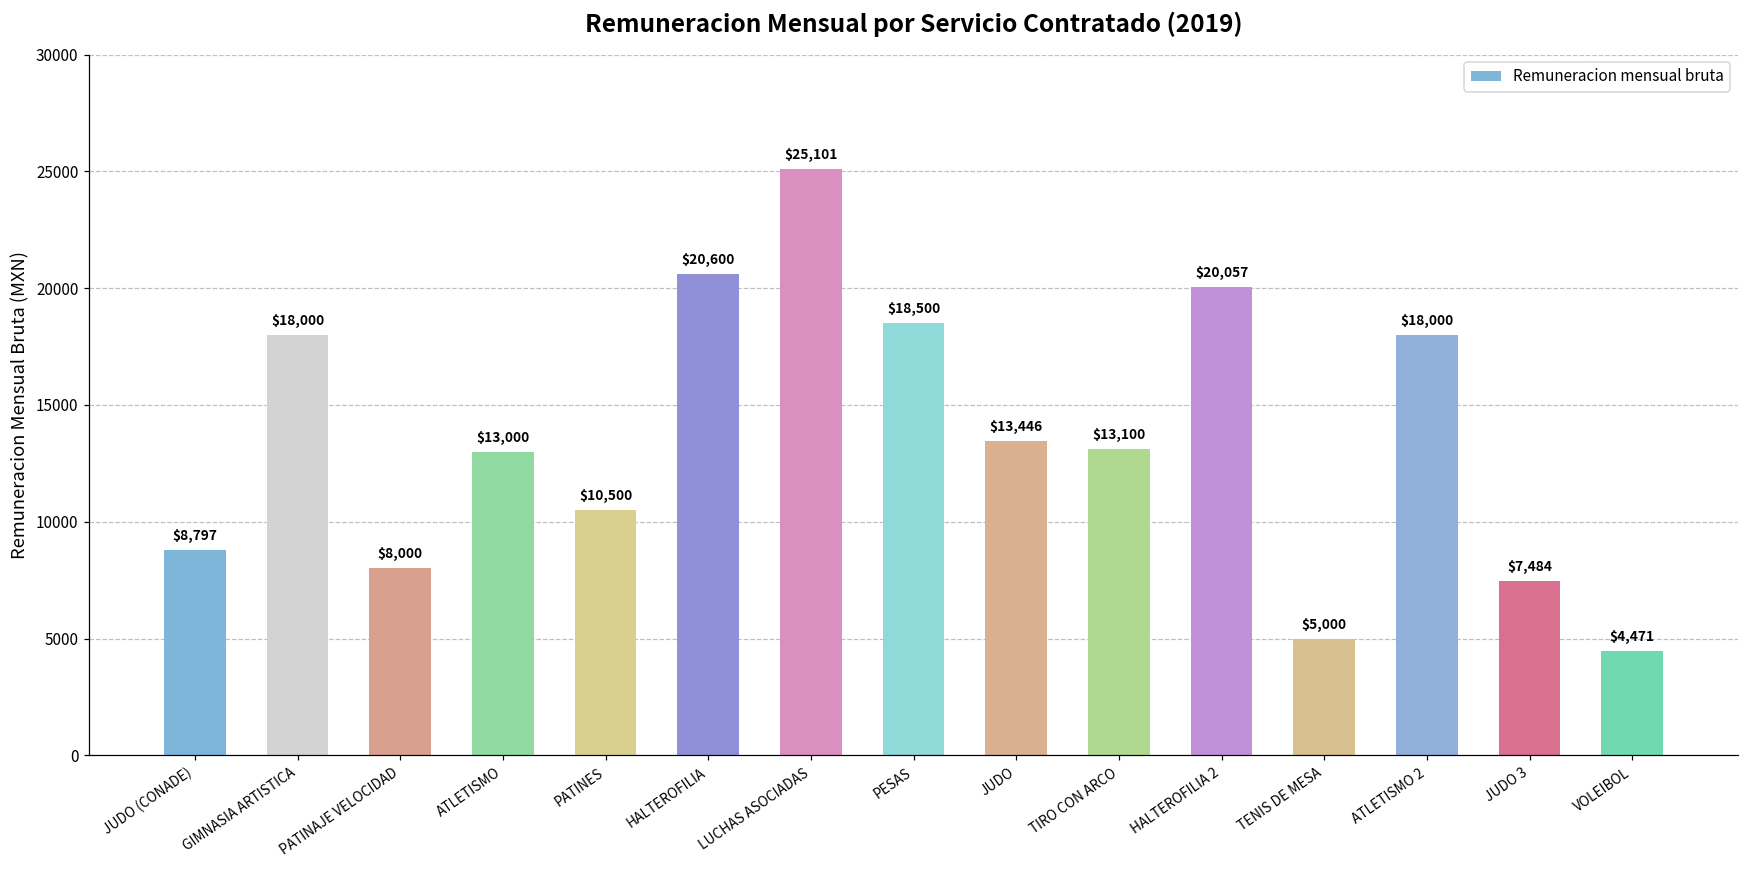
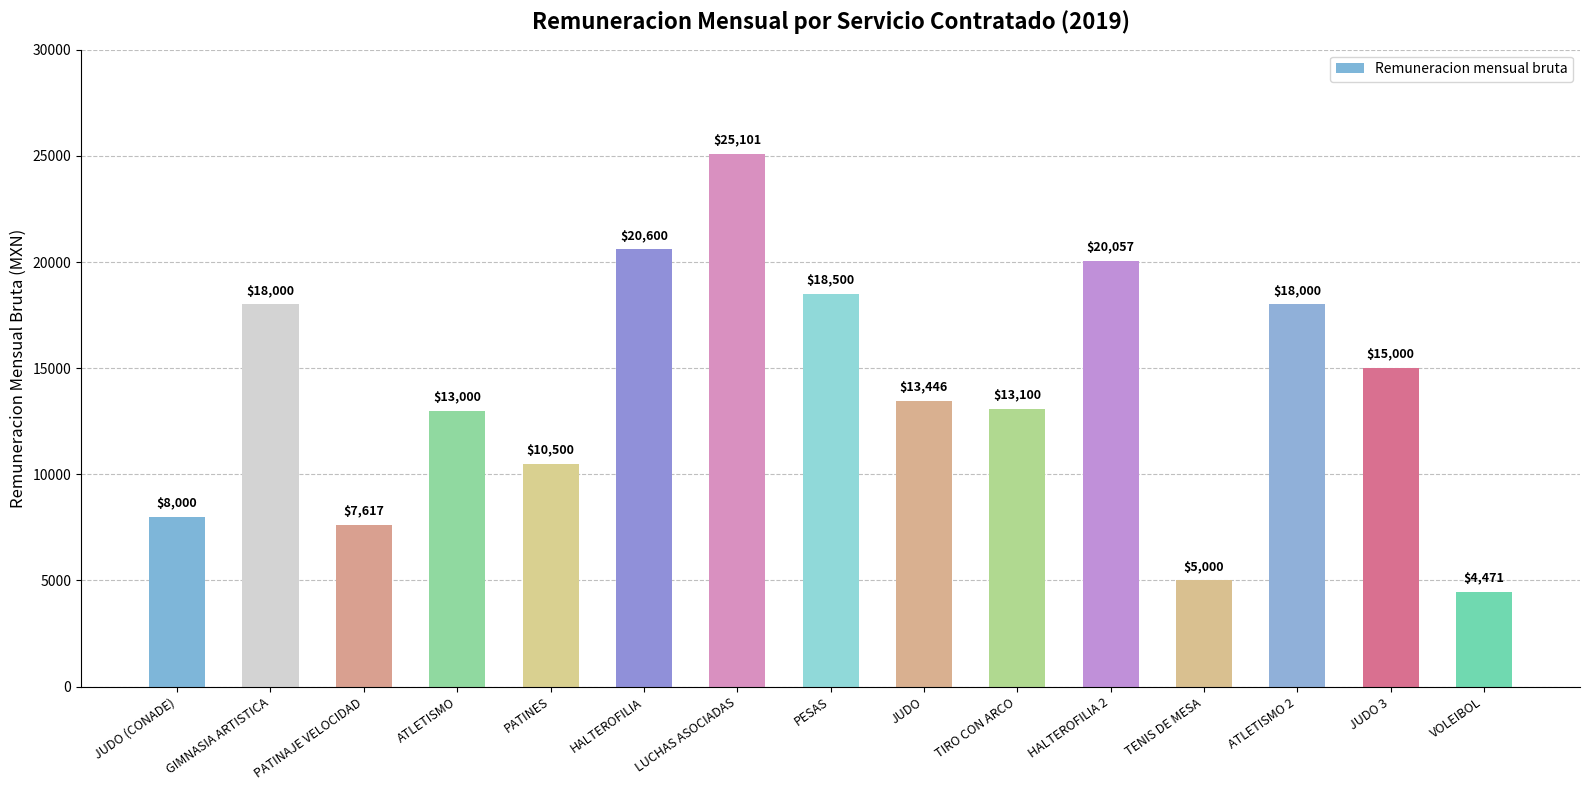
  {
-   "JUDO (CONADE)": "$8,797",
+   "JUDO (CONADE)": "$8,000",
    "GIMNASIA ARTISTICA": "$18,000",
-   "PATINAJE VELOCIDAD": "$8,000",
+   "PATINAJE VELOCIDAD": "$7,617",
    "ATLETISMO": "$13,000",
    "PATINES": "$10,500",
    "HALTEROFILIA": "$20,600",
    "LUCHAS ASOCIADAS": "$25,101",
    "PESAS": "$18,500",
    "JUDO": "$13,446",
    "TIRO CON ARCO": "$13,100",
    "HALTEROFILIA 2": "$20,057",
    "TENIS DE MESA": "$5,000",
    "ATLETISMO 2": "$18,000",
-   "JUDO 3": "$7,484",
+   "JUDO 3": "$15,000",
    "VOLEIBOL": "$4,471"
  }
